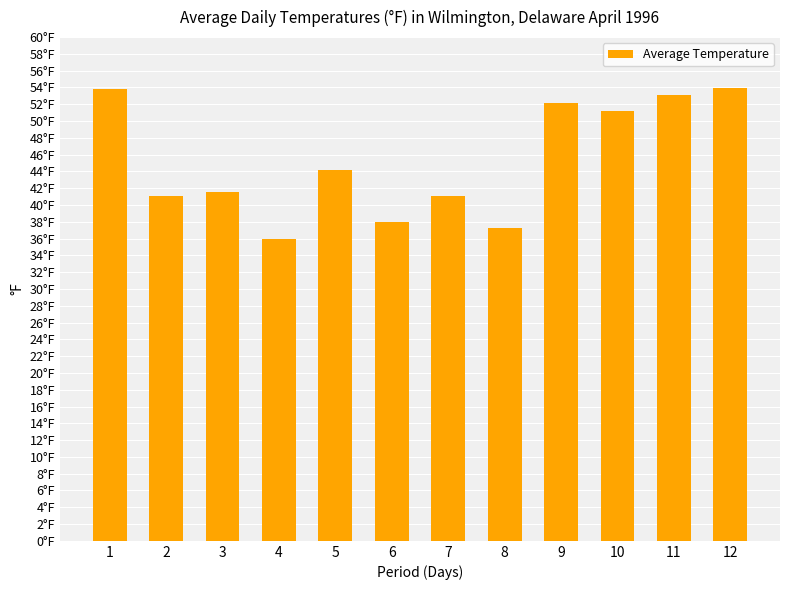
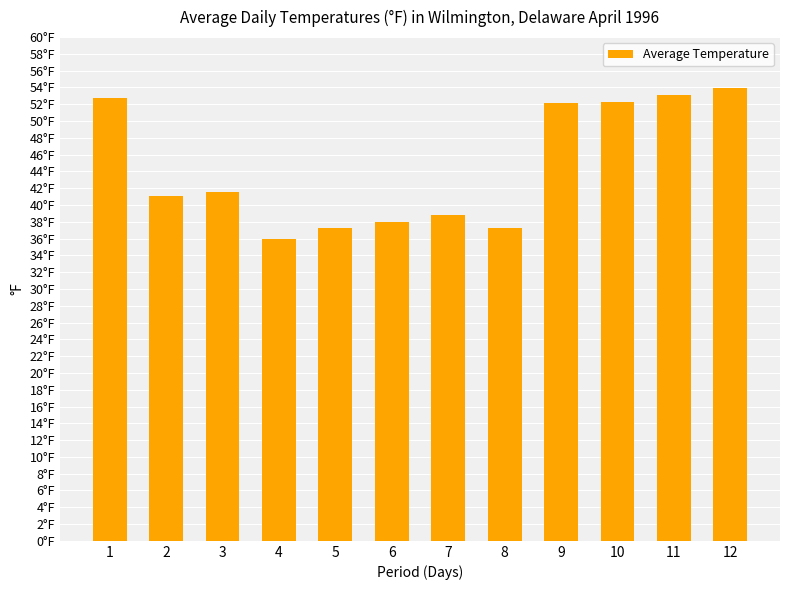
  {
-   "1": "54°F",
+   "1": "53°F",
    "2": "41°F",
    "3": "42°F",
    "4": "36°F",
-   "5": "44°F",
+   "5": "37°F",
    "6": "38°F",
-   "7": "41°F",
+   "7": "39°F",
    "8": "37°F",
    "9": "52°F",
-   "10": "51°F",
+   "10": "52°F",
    "11": "53°F",
    "12": "54°F"
  }
